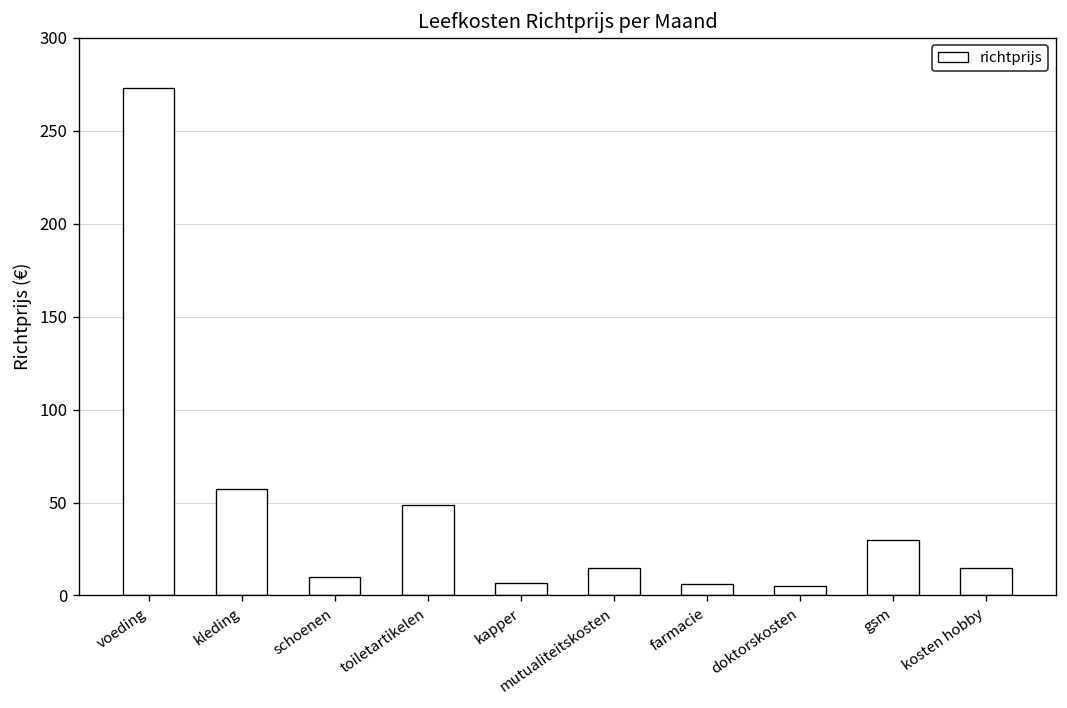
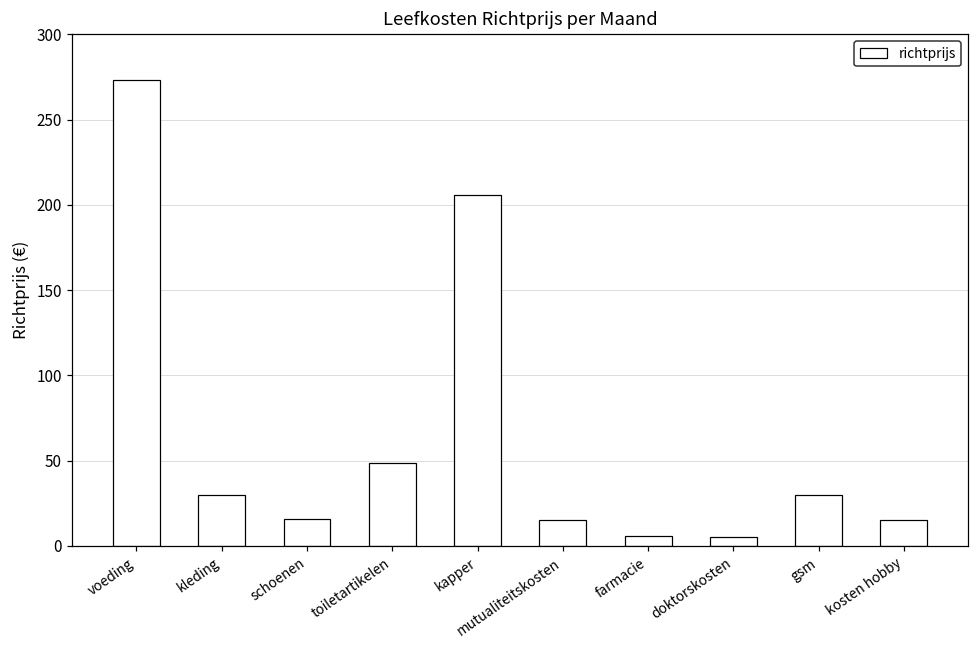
  {
    "voeding": 273,
-   "kleding": 57,
-   "schoenen": 10,
+   "kleding": 30,
+   "schoenen": 16,
    "toiletartikelen": 49,
-   "kapper": 7,
+   "kapper": 206,
    "mutualiteitskosten": 15,
    "farmacie": 6,
    "doktorskosten": 5,
    "gsm": 30,
    "kosten hobby": 15
  }
